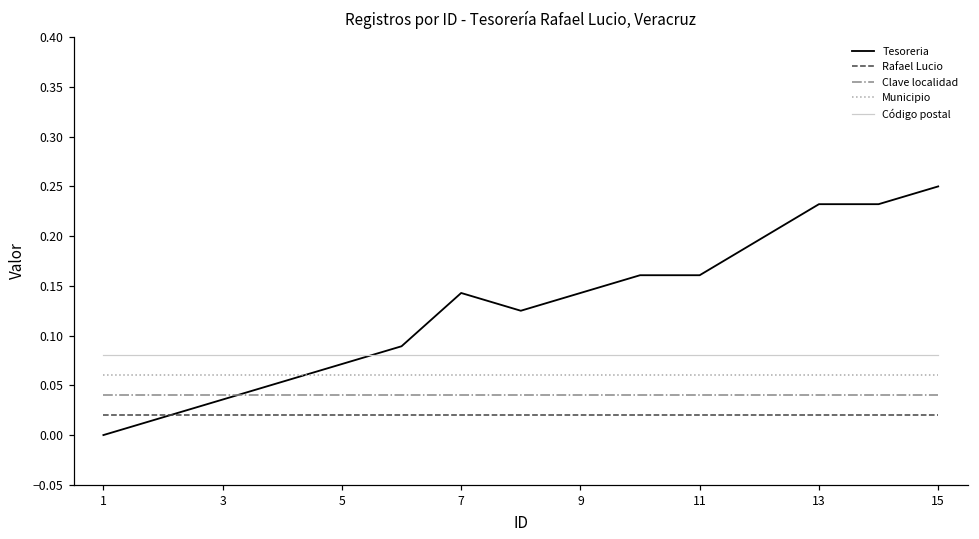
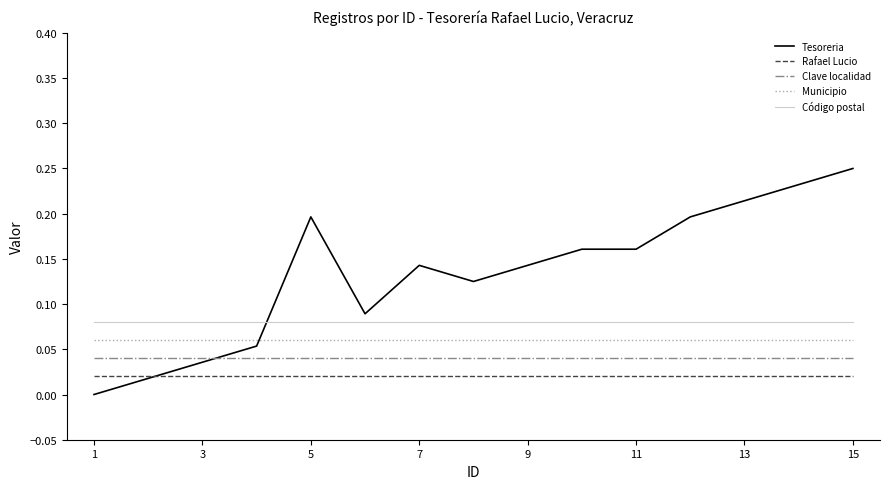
  {
    "Tesoreria": {
      "1": 0.00,
      "3": 0.04,
-     "5": 0.07,
+     "5": 0.20,
      "7": 0.14,
      "9": 0.14,
      "11": 0.16,
-     "13": 0.23,
+     "13": 0.21,
      "15": 0.25
    },
    "Rafael Lucio": {
      "1": 0.02,
      "3": 0.02,
      "5": 0.02,
      "7": 0.02,
      "9": 0.02,
      "11": 0.02,
      "13": 0.02,
      "15": 0.02
    }
  }
